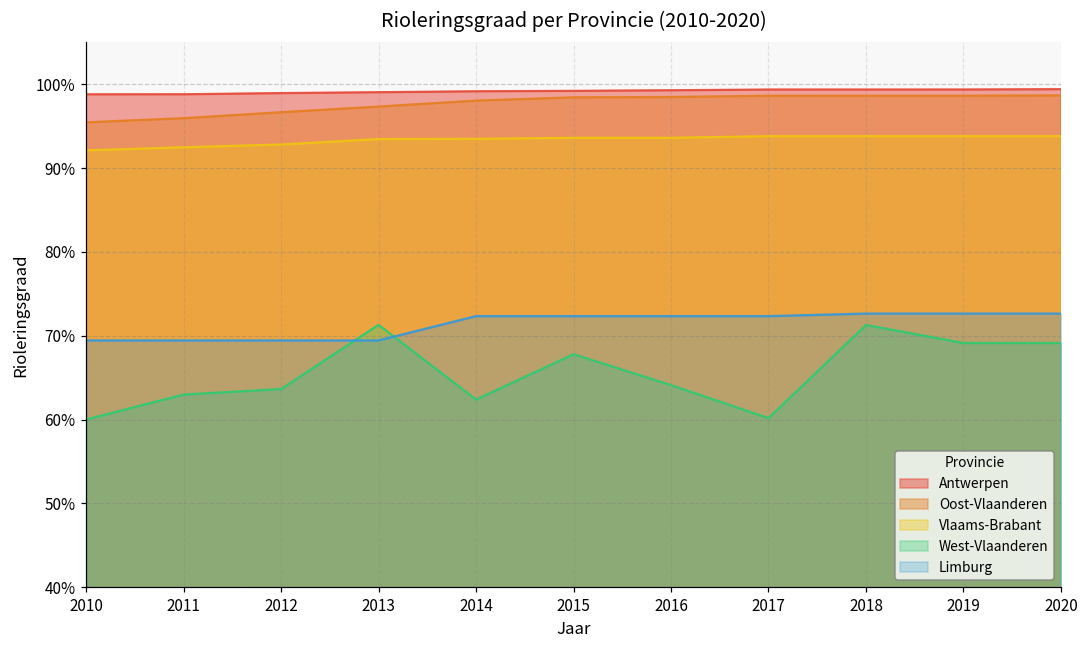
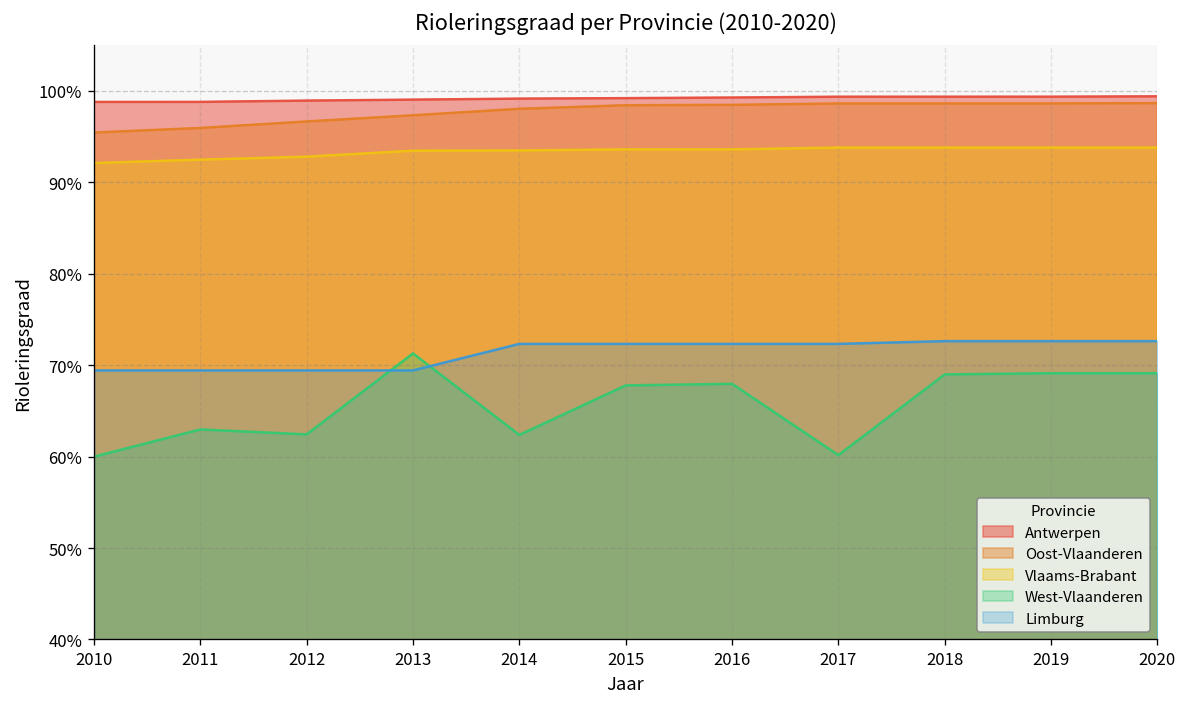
  {
    "West-Vlaanderen": {
      "2010": "60%",
      "2011": "63%",
-     "2012": "64%",
+     "2012": "62%",
      "2013": "71%",
      "2014": "62%",
      "2015": "68%",
-     "2016": "64%",
+     "2016": "68%",
      "2017": "60%",
-     "2018": "71%",
+     "2018": "69%",
      "2019": "69%",
      "2020": "69%"
    },
    "Limburg": {
      "2010": "69%",
      "2011": "69%",
      "2012": "69%",
      "2013": "69%",
      "2014": "72%",
      "2015": "72%",
      "2016": "72%",
      "2017": "72%",
      "2018": "73%",
      "2019": "73%",
      "2020": "73%"
    }
  }
